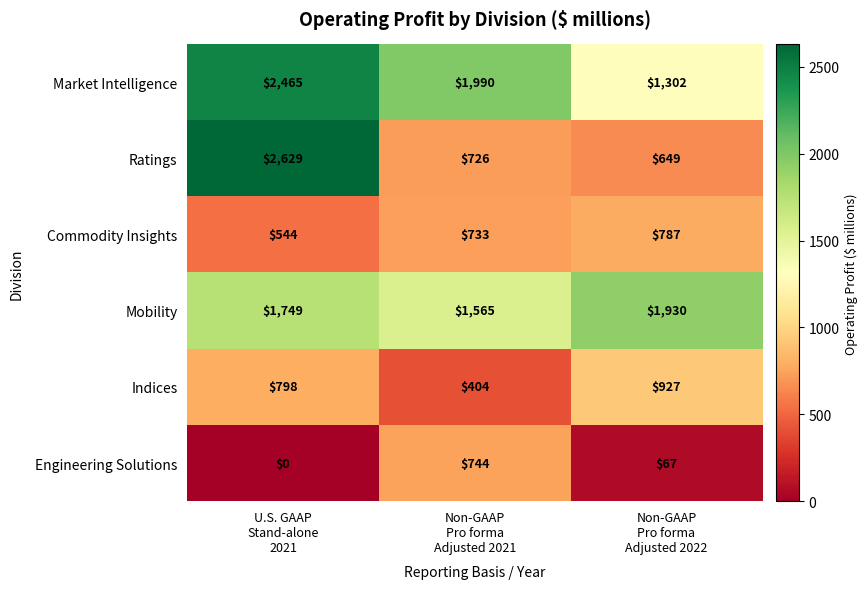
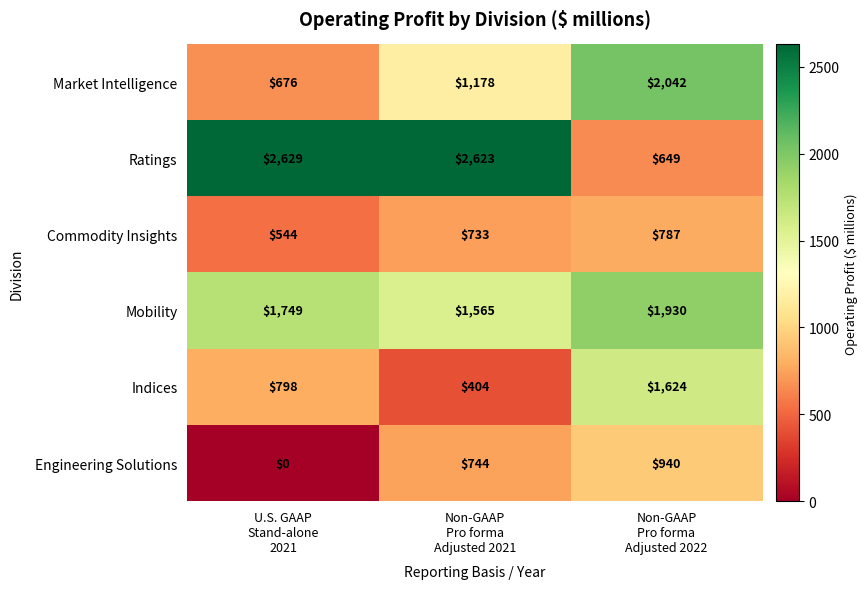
  {
    "Market Intelligence": {
-     "U.S. GAAP Stand-alone 2021": "$2,465",
-     "Non-GAAP Pro forma Adjusted 2021": "$1,990",
-     "Non-GAAP Pro forma Adjusted 2022": "$1,302"
+     "U.S. GAAP Stand-alone 2021": "$676",
+     "Non-GAAP Pro forma Adjusted 2021": "$1,178",
+     "Non-GAAP Pro forma Adjusted 2022": "$2,042"
    },
    "Ratings": {
      "U.S. GAAP Stand-alone 2021": "$2,629",
-     "Non-GAAP Pro forma Adjusted 2021": "$726",
+     "Non-GAAP Pro forma Adjusted 2021": "$2,623",
      "Non-GAAP Pro forma Adjusted 2022": "$649"
    },
    "Commodity Insights": {
      "U.S. GAAP Stand-alone 2021": "$544",
      "Non-GAAP Pro forma Adjusted 2021": "$733",
      "Non-GAAP Pro forma Adjusted 2022": "$787"
    },
    "Mobility": {
      "U.S. GAAP Stand-alone 2021": "$1,749",
      "Non-GAAP Pro forma Adjusted 2021": "$1,565",
      "Non-GAAP Pro forma Adjusted 2022": "$1,930"
    },
    "Indices": {
      "U.S. GAAP Stand-alone 2021": "$798",
      "Non-GAAP Pro forma Adjusted 2021": "$404",
-     "Non-GAAP Pro forma Adjusted 2022": "$927"
+     "Non-GAAP Pro forma Adjusted 2022": "$1,624"
    },
    "Engineering Solutions": {
      "U.S. GAAP Stand-alone 2021": "$0",
      "Non-GAAP Pro forma Adjusted 2021": "$744",
-     "Non-GAAP Pro forma Adjusted 2022": "$67"
+     "Non-GAAP Pro forma Adjusted 2022": "$940"
    }
  }
